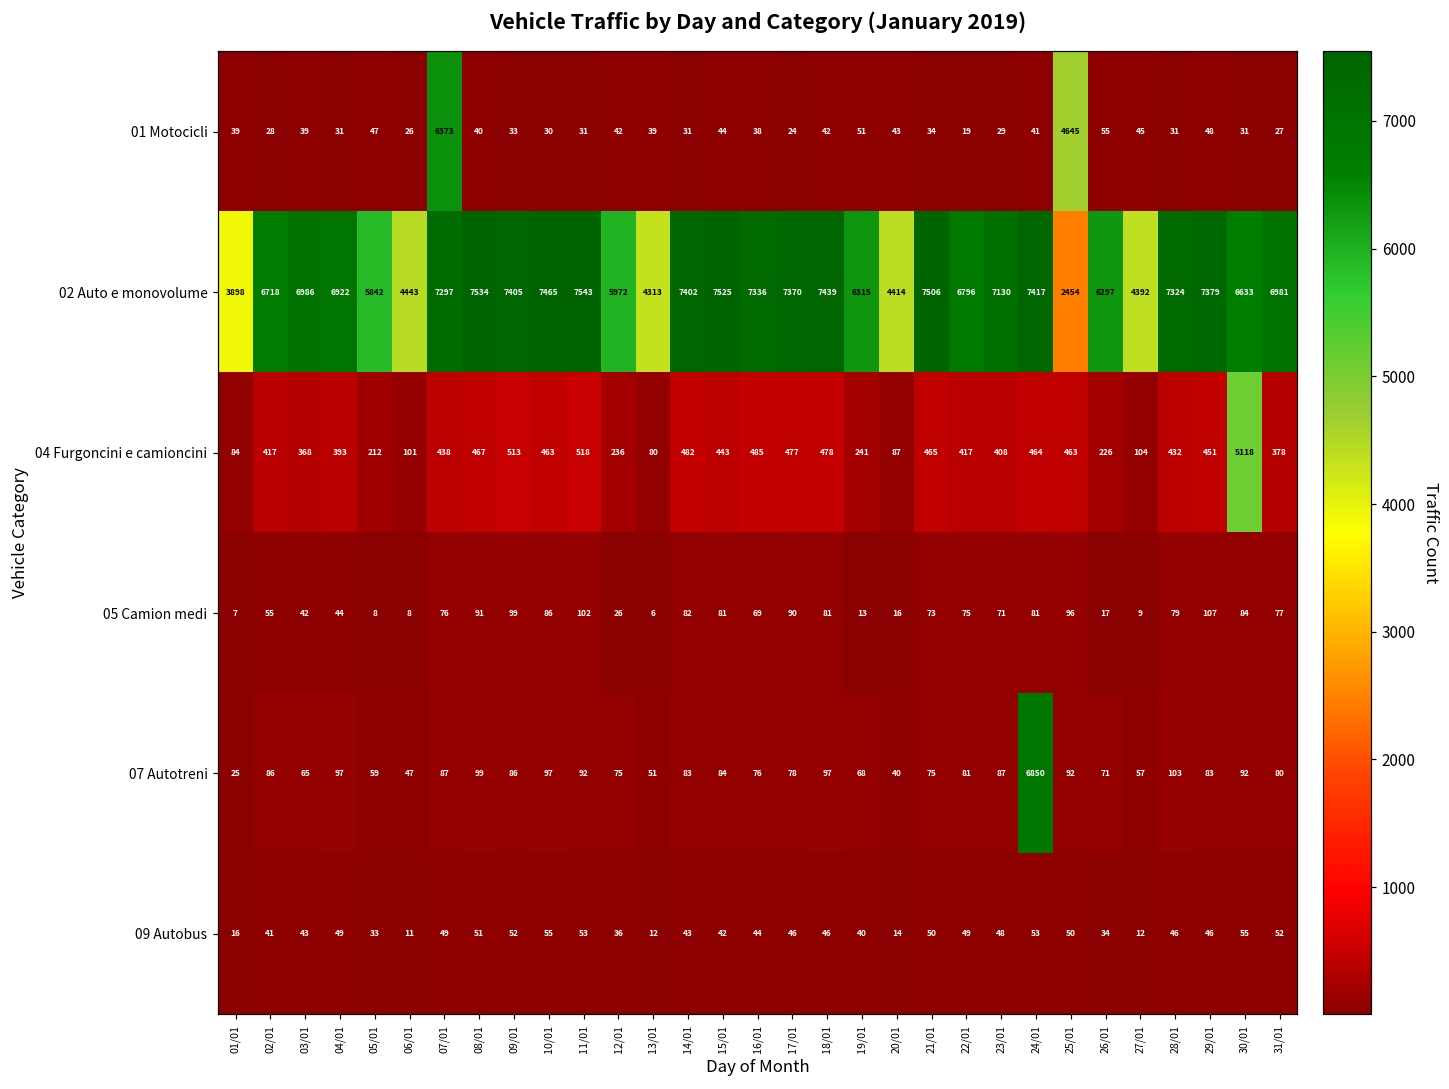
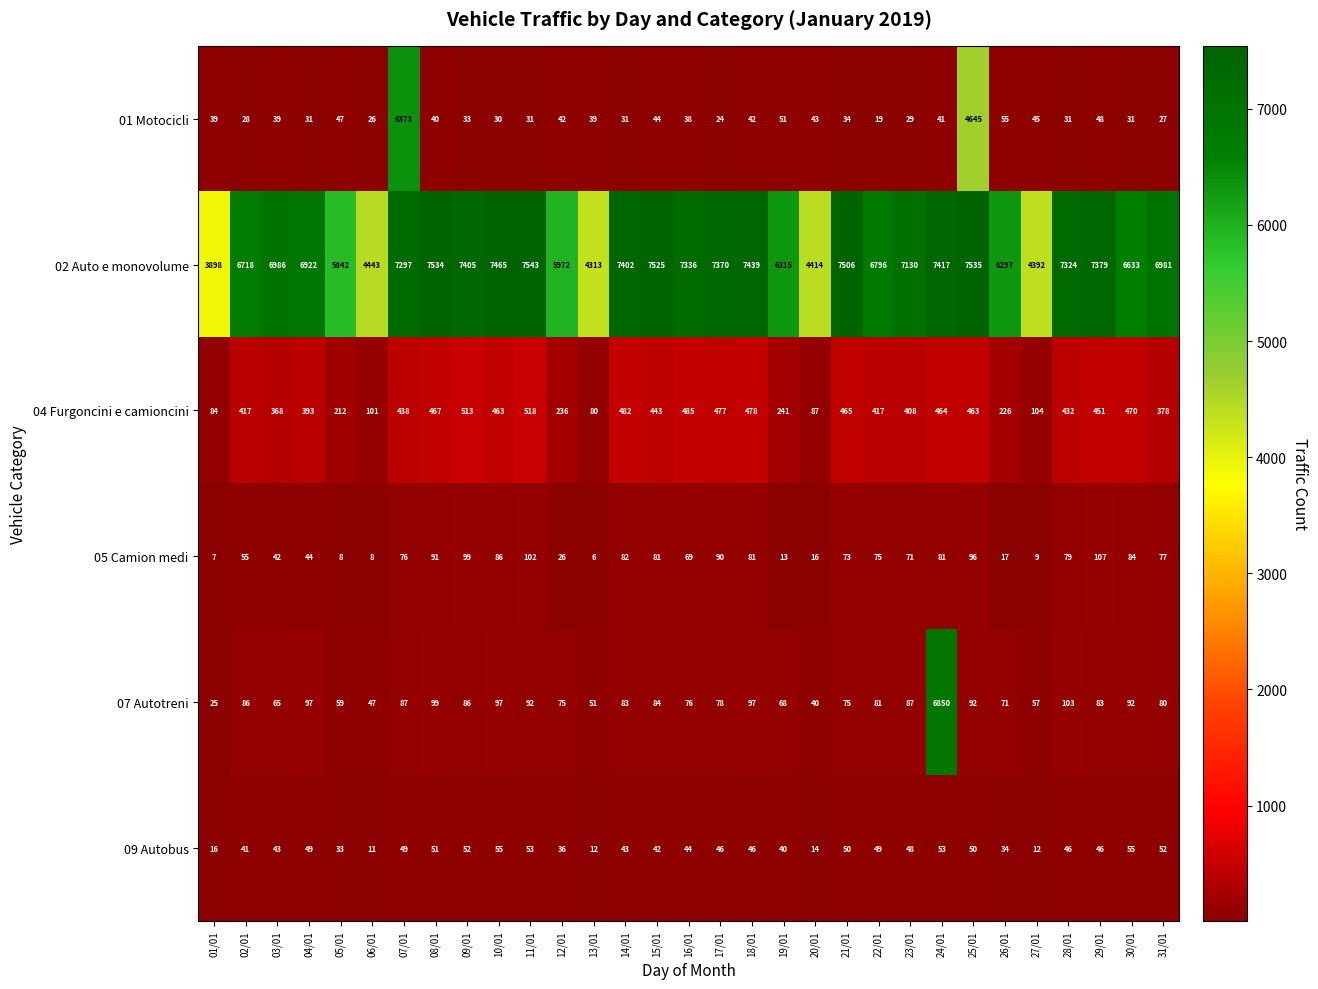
  {
    "01 Motocicli": {
      "01/01": 39,
      "02/01": 28,
      "03/01": 39,
      "04/01": 31,
      "05/01": 47,
      "06/01": 26,
      "07/01": 6373,
      "08/01": 40,
      "09/01": 33,
      "10/01": 30,
      "11/01": 31,
      "12/01": 42,
      "13/01": 39,
      "14/01": 31,
      "15/01": 44,
      "16/01": 38,
      "17/01": 24,
      "18/01": 42,
      "19/01": 51,
      "20/01": 43,
      "21/01": 34,
      "22/01": 19,
      "23/01": 29,
      "24/01": 41,
      "25/01": 4645,
      "26/01": 55,
      "27/01": 45,
      "28/01": 31,
      "29/01": 48,
      "30/01": 31,
      "31/01": 27
    },
    "02 Auto e monovolume": {
      "01/01": 3898,
      "02/01": 6718,
      "03/01": 6986,
      "04/01": 6922,
      "05/01": 5842,
      "06/01": 4443,
      "07/01": 7297,
      "08/01": 7534,
      "09/01": 7405,
      "10/01": 7465,
      "11/01": 7543,
      "12/01": 5972,
      "13/01": 4313,
      "14/01": 7402,
      "15/01": 7525,
      "16/01": 7336,
      "17/01": 7370,
      "18/01": 7439,
      "19/01": 6315,
      "20/01": 4414,
      "21/01": 7506,
      "22/01": 6796,
      "23/01": 7130,
      "24/01": 7417,
-     "25/01": 2454,
+     "25/01": 7535,
      "26/01": 6297,
      "27/01": 4392,
      "28/01": 7324,
      "29/01": 7379,
      "30/01": 6633,
      "31/01": 6981
    },
    "04 Furgoncini e camioncini": {
      "01/01": 84,
      "02/01": 417,
      "03/01": 368,
      "04/01": 393,
      "05/01": 212,
      "06/01": 101,
      "07/01": 438,
      "08/01": 467,
      "09/01": 513,
      "10/01": 463,
      "11/01": 518,
      "12/01": 236,
      "13/01": 80,
      "14/01": 482,
      "15/01": 443,
      "16/01": 485,
      "17/01": 477,
      "18/01": 478,
      "19/01": 241,
      "20/01": 87,
      "21/01": 465,
      "22/01": 417,
      "23/01": 408,
      "24/01": 464,
      "25/01": 463,
      "26/01": 226,
      "27/01": 104,
      "28/01": 432,
      "29/01": 451,
-     "30/01": 5118,
+     "30/01": 470,
      "31/01": 378
    },
    "05 Camion medi": {
      "01/01": 7,
      "02/01": 55,
      "03/01": 42,
      "04/01": 44,
      "05/01": 8,
      "06/01": 8,
      "07/01": 76,
      "08/01": 91,
      "09/01": 99,
      "10/01": 86,
      "11/01": 102,
      "12/01": 26,
      "13/01": 6,
      "14/01": 82,
      "15/01": 81,
      "16/01": 69,
      "17/01": 90,
      "18/01": 81,
      "19/01": 13,
      "20/01": 16,
      "21/01": 73,
      "22/01": 75,
      "23/01": 71,
      "24/01": 81,
      "25/01": 96,
      "26/01": 17,
      "27/01": 9,
      "28/01": 79,
      "29/01": 107,
      "30/01": 84,
      "31/01": 77
    },
    "07 Autotreni": {
      "01/01": 25,
      "02/01": 86,
      "03/01": 65,
      "04/01": 97,
      "05/01": 59,
      "06/01": 47,
      "07/01": 87,
      "08/01": 99,
      "09/01": 86,
      "10/01": 97,
      "11/01": 92,
      "12/01": 75,
      "13/01": 51,
      "14/01": 83,
      "15/01": 84,
      "16/01": 76,
      "17/01": 78,
      "18/01": 97,
      "19/01": 68,
      "20/01": 40,
      "21/01": 75,
      "22/01": 81,
      "23/01": 87,
      "24/01": 6850,
      "25/01": 92,
      "26/01": 71,
      "27/01": 57,
      "28/01": 103,
      "29/01": 83,
      "30/01": 92,
      "31/01": 80
    },
    "09 Autobus": {
      "01/01": 16,
      "02/01": 41,
      "03/01": 43,
      "04/01": 49,
      "05/01": 33,
      "06/01": 11,
      "07/01": 49,
      "08/01": 51,
      "09/01": 52,
      "10/01": 55,
      "11/01": 53,
      "12/01": 36,
      "13/01": 12,
      "14/01": 43,
      "15/01": 42,
      "16/01": 44,
      "17/01": 46,
      "18/01": 46,
      "19/01": 40,
      "20/01": 14,
      "21/01": 50,
      "22/01": 49,
      "23/01": 48,
      "24/01": 53,
      "25/01": 50,
      "26/01": 34,
      "27/01": 12,
      "28/01": 46,
      "29/01": 46,
      "30/01": 55,
      "31/01": 52
    }
  }
